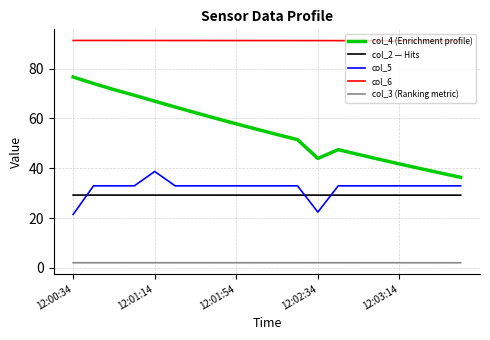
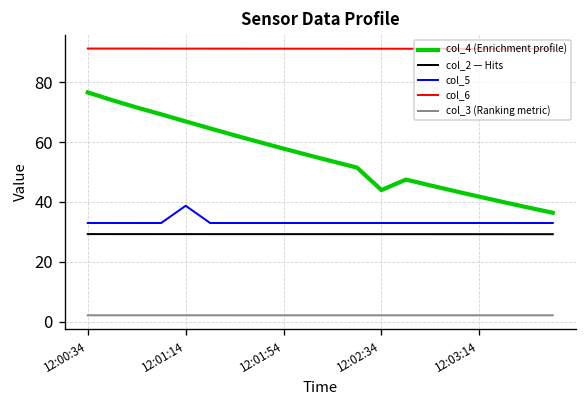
  {
    "col_4 (Enrichment profile)": {
      "12:00:34": 77,
      "12:01:14": 67,
      "12:01:54": 58,
      "12:02:34": 44,
      "12:03:14": 42
    },
    "col_2 — Hits": {
      "12:00:34": 29,
      "12:01:14": 29,
      "12:01:54": 29,
      "12:02:34": 29,
      "12:03:14": 29
    },
    "col_5": {
-     "12:00:34": 21,
+     "12:00:34": 33,
      "12:01:14": 39,
      "12:01:54": 33,
-     "12:02:34": 22,
+     "12:02:34": 33,
      "12:03:14": 33
    },
    "col_6": {
      "12:00:34": 91,
      "12:01:14": 91,
      "12:01:54": 91,
      "12:02:34": 91
    },
    "col_3 (Ranking metric)": {
      "12:00:34": 2,
      "12:01:14": 2,
      "12:01:54": 2,
      "12:02:34": 2,
      "12:03:14": 2
    }
  }
